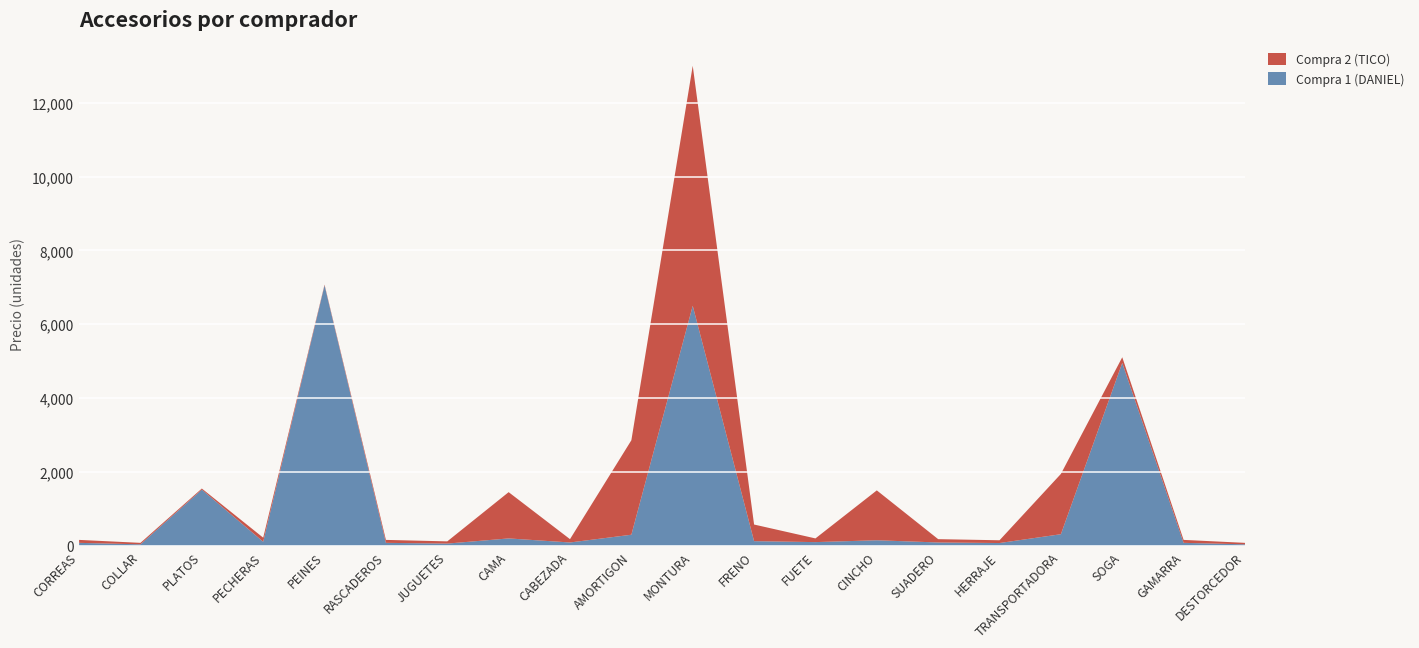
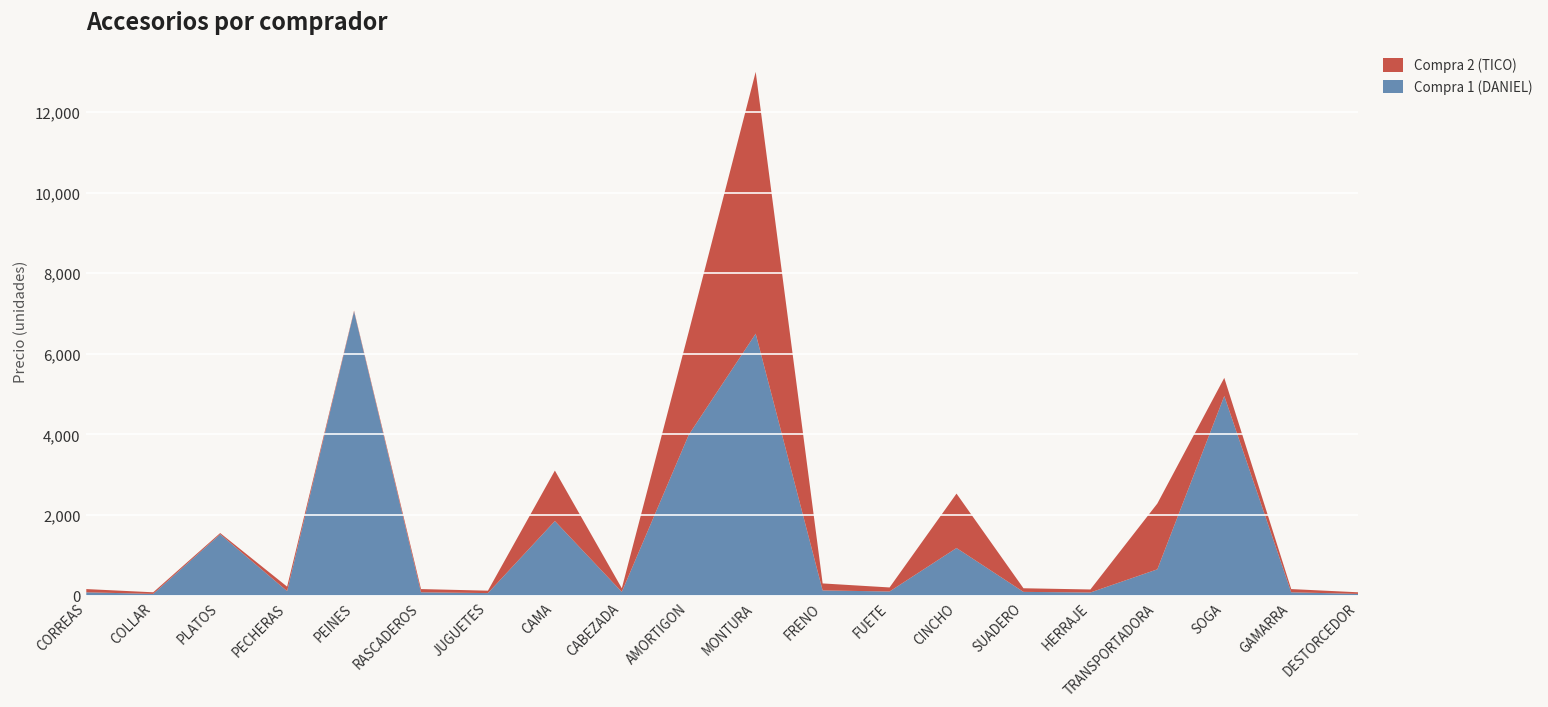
  {
    "Compra 1 (DANIEL)": {
      "CORREAS": "100",
      "PECHERAS": "100",
      "RASCADEROS": "100",
-     "CAMA": "200",
+     "CAMA": "1,800",
      "CABEZADA": "100",
-     "AMORTIGON": "300",
+     "AMORTIGON": "4,000",
      "MONTURA": "6,500",
      "FRENO": "100",
      "FUETE": "100",
-     "CINCHO": "200",
+     "CINCHO": "1,200",
      "SUADERO": "100",
-     "TRANSPORTADORA": "300",
+     "TRANSPORTADORA": "700",
      "SOGA": "5,000",
      "GAMARRA": "100"
    },
    "Compra 2 (TICO)": {
      "CORREAS": "100",
      "PECHERAS": "100",
      "RASCADEROS": "100",
      "CAMA": "1,300",
      "CABEZADA": "100",
      "AMORTIGON": "2,600",
      "MONTURA": "6,500",
-     "FRENO": "500",
+     "FRENO": "200",
      "FUETE": "100",
      "CINCHO": "1,400",
      "SUADERO": "100",
      "TRANSPORTADORA": "1,600",
-     "SOGA": "200",
+     "SOGA": "500",
      "GAMARRA": "100"
    }
  }
